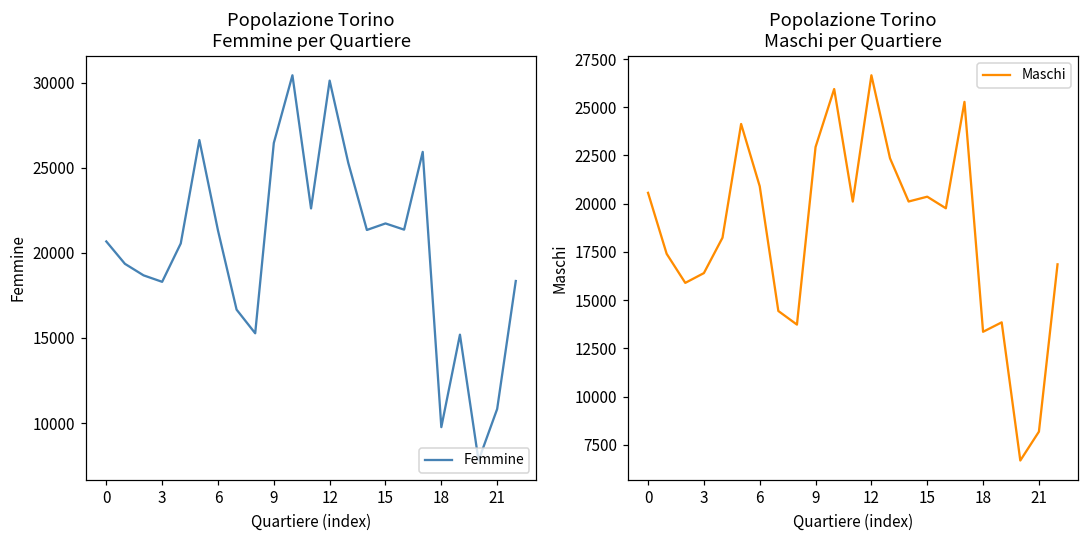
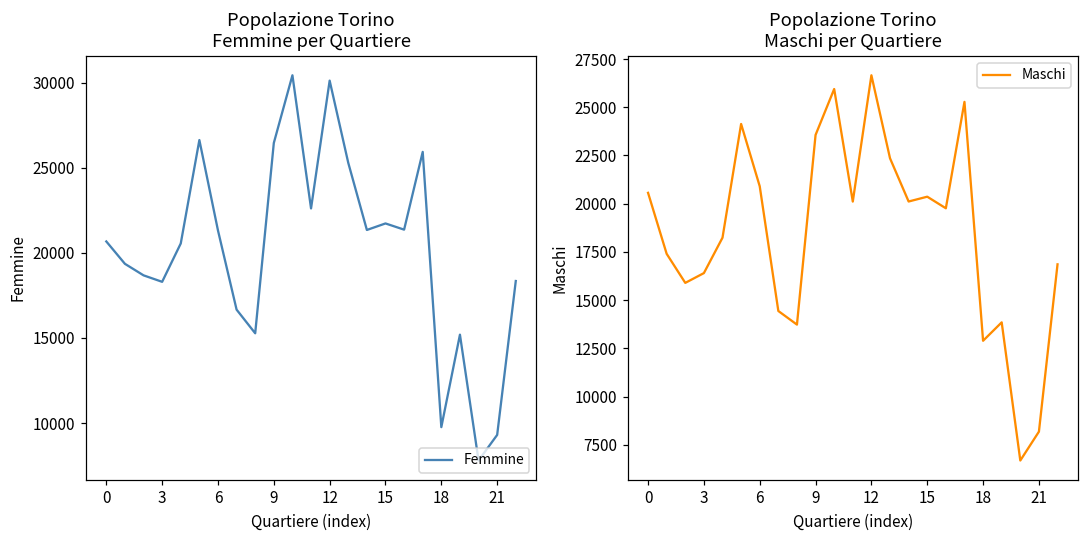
  {
    "Popolazione Torino Femmine per Quartiere": {
      "0": 20700,
      "3": 18300,
      "6": 21300,
      "9": 26500,
      "12": 30100,
      "15": 21700,
      "18": 9800,
-     "21": 10800
+     "21": 9300
    },
    "Popolazione Torino Maschi per Quartiere": {
      "0": 20600,
      "3": 16400,
      "6": 20900,
-     "9": 22900,
+     "9": 23600,
      "12": 26700,
      "15": 20400,
-     "18": 13400,
+     "18": 12900,
      "21": 8200
    }
  }
